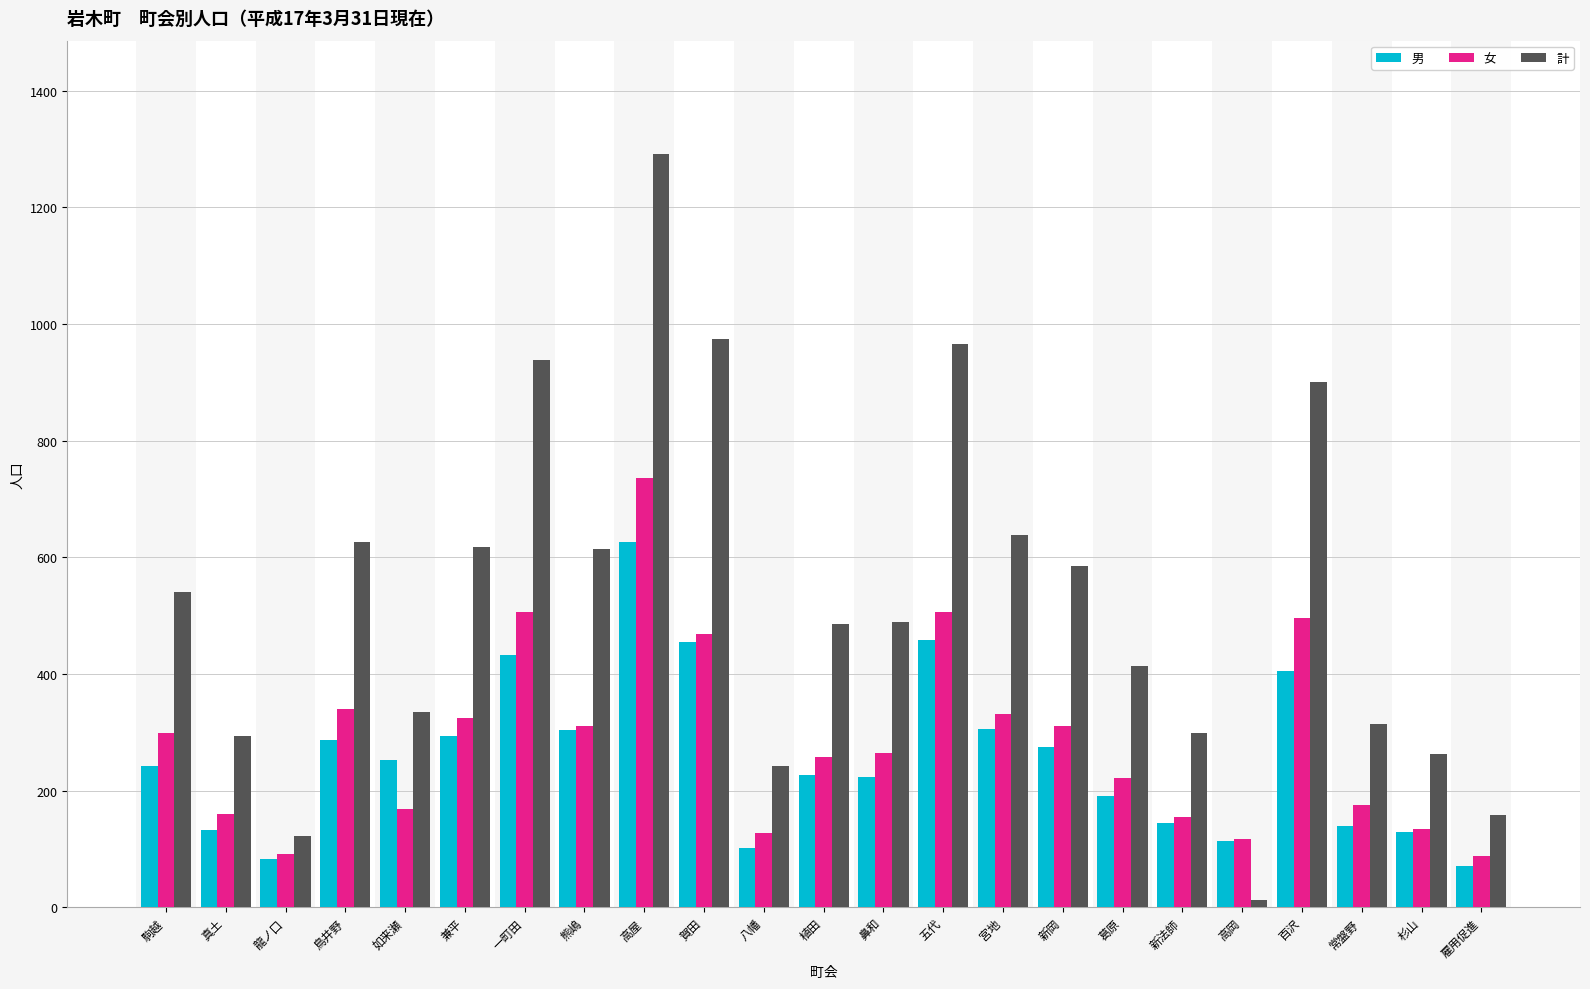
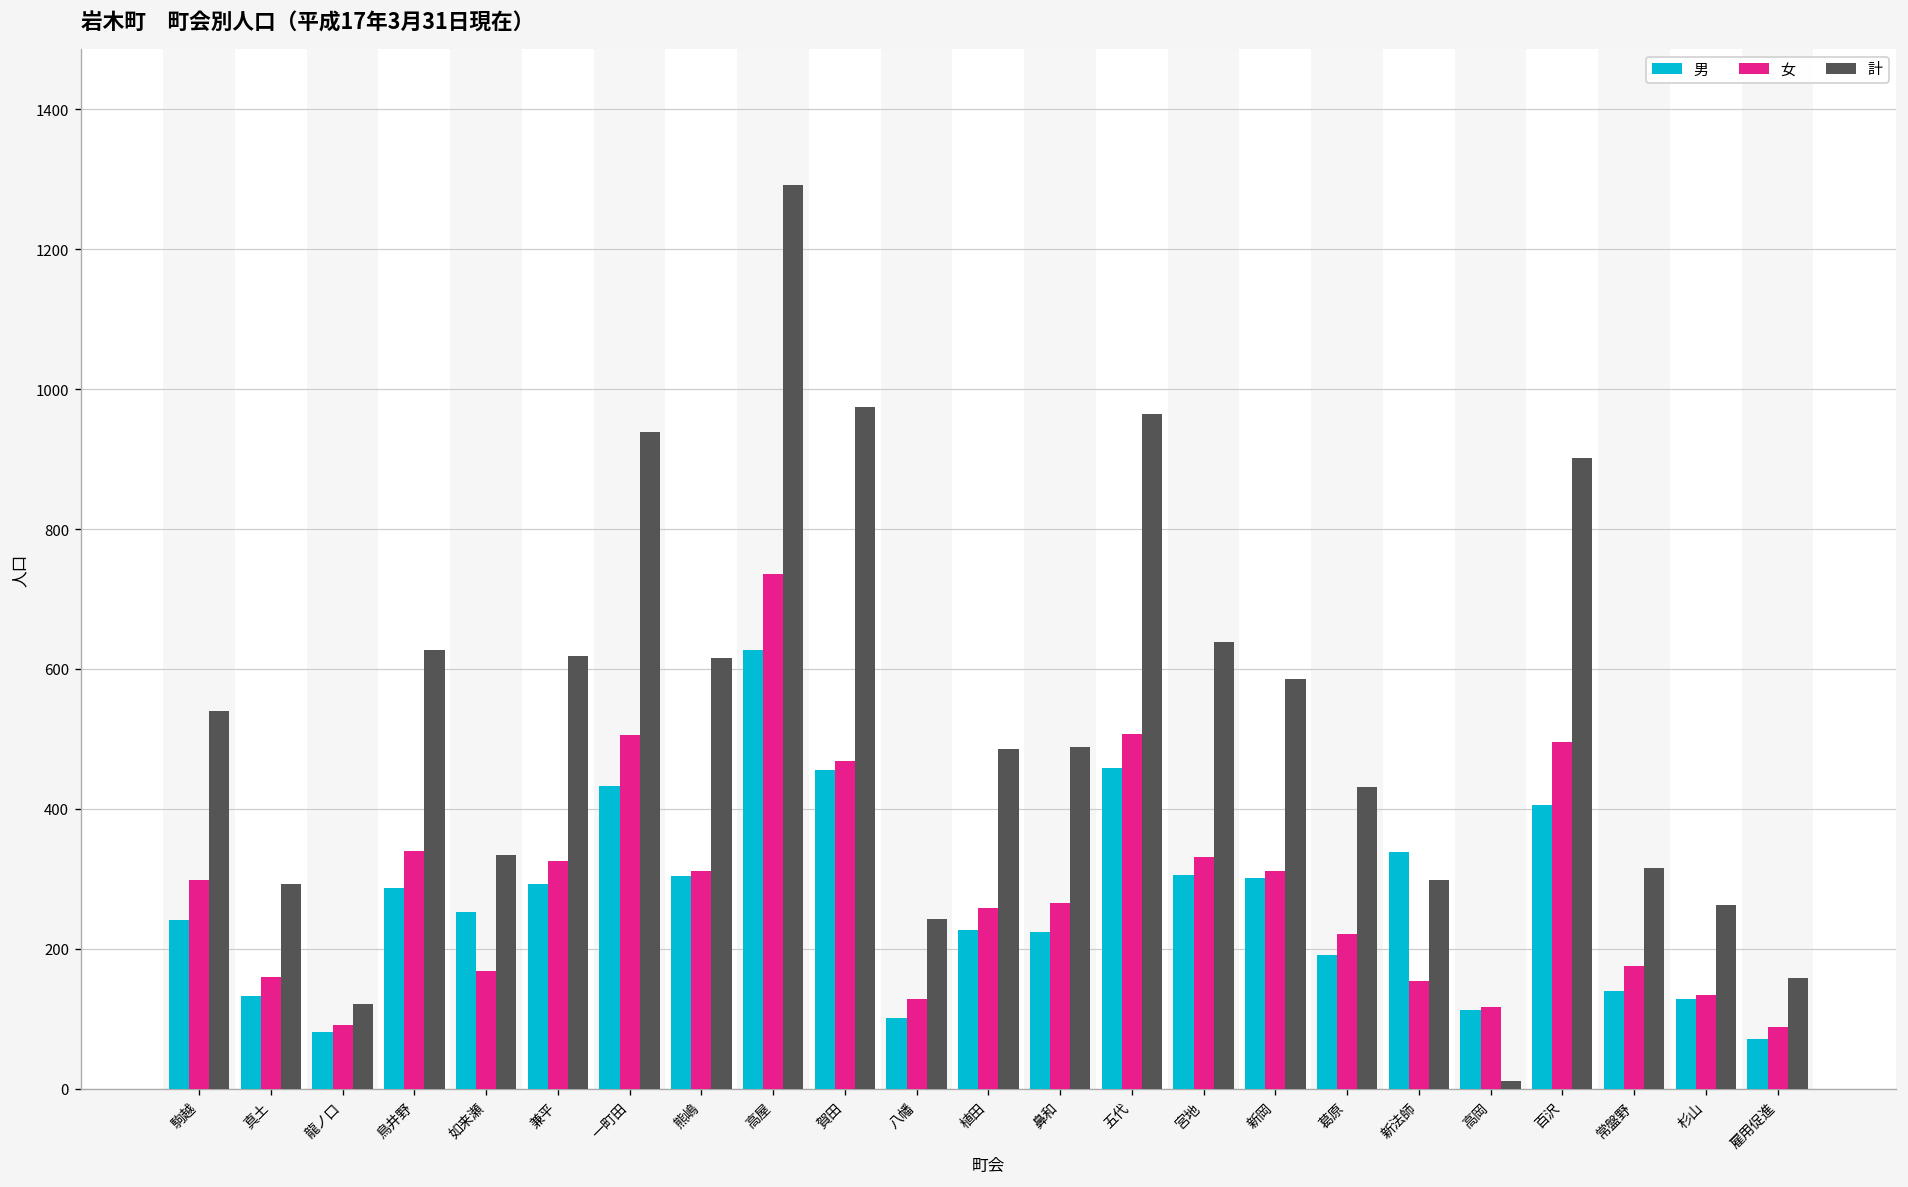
  {
    "男": {
      "駒越": 240,
      "真土": 130,
      "龍ノ口": 80,
      "鳥井野": 290,
      "如来瀬": 250,
      "兼平": 290,
      "一町田": 430,
      "熊嶋": 300,
      "高屋": 630,
      "賀田": 460,
      "八幡": 100,
      "植田": 230,
      "鼻和": 220,
      "五代": 460,
      "宮地": 310,
-     "新岡": 270,
+     "新岡": 300,
      "葛原": 190,
-     "新法師": 140,
+     "新法師": 340,
      "高岡": 110,
      "百沢": 410,
      "常盤野": 140,
      "杉山": 130,
      "雇用促進": 70
    },
    "女": {
      "駒越": 300,
      "真土": 160,
      "龍ノ口": 90,
      "鳥井野": 340,
      "如来瀬": 170,
      "兼平": 330,
      "一町田": 510,
      "熊嶋": 310,
      "高屋": 740,
      "賀田": 470,
      "八幡": 130,
      "植田": 260,
      "鼻和": 270,
      "五代": 510,
      "宮地": 330,
      "新岡": 310,
      "葛原": 220,
      "新法師": 150,
      "高岡": 120,
      "百沢": 500,
      "常盤野": 180,
      "杉山": 130,
      "雇用促進": 90
    },
    "計": {
      "駒越": 540,
      "真土": 290,
      "龍ノ口": 120,
      "鳥井野": 630,
      "如来瀬": 330,
      "兼平": 620,
      "一町田": 940,
      "熊嶋": 620,
      "高屋": 1290,
      "賀田": 980,
      "八幡": 240,
      "植田": 490,
      "鼻和": 490,
      "五代": 970,
      "宮地": 640,
      "新岡": 590,
-     "葛原": 410,
+     "葛原": 430,
      "新法師": 300,
      "高岡": 10,
      "百沢": 900,
      "常盤野": 320,
      "杉山": 260,
      "雇用促進": 160
    }
  }
